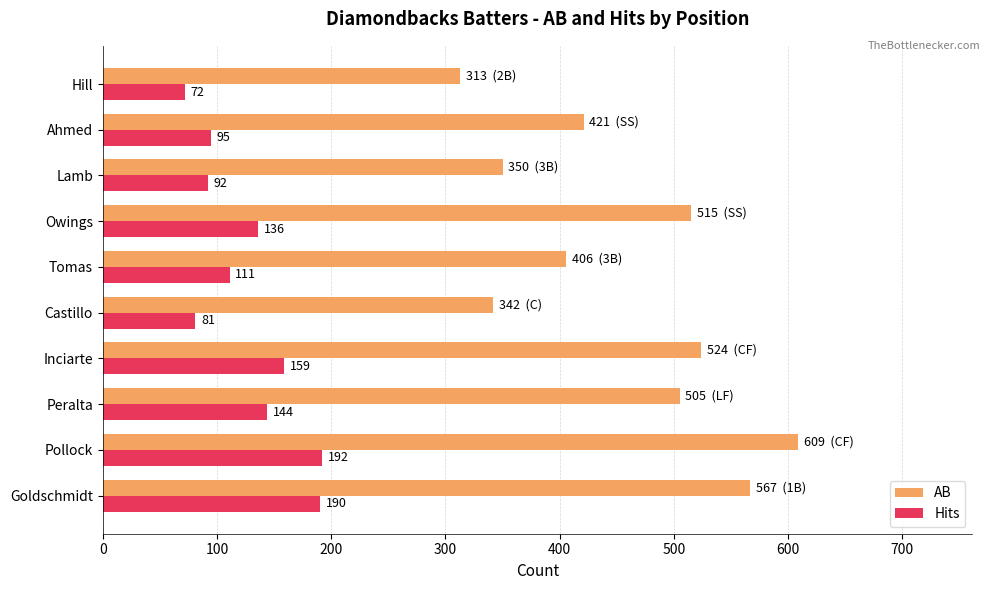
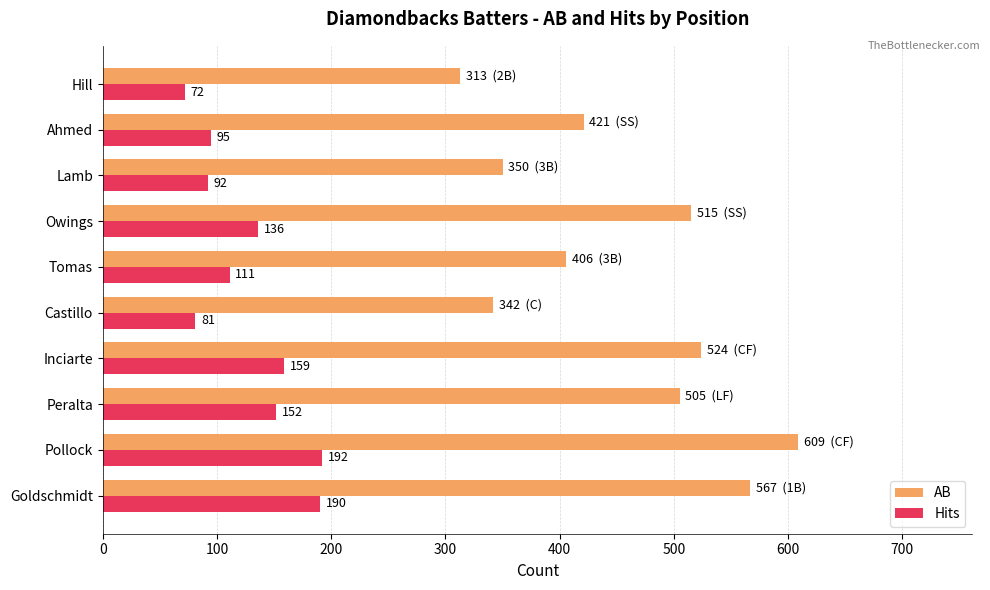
  {
    "AB": {
      "Hill": 313,
      "Ahmed": 421,
      "Lamb": 350,
      "Owings": 515,
      "Tomas": 406,
      "Castillo": 342,
      "Inciarte": 524,
      "Peralta": 505,
      "Pollock": 609,
      "Goldschmidt": 567
    },
    "Hits": {
      "Hill": 72,
      "Ahmed": 95,
      "Lamb": 92,
      "Owings": 136,
      "Tomas": 111,
      "Castillo": 81,
      "Inciarte": 159,
-     "Peralta": 144,
+     "Peralta": 152,
      "Pollock": 192,
      "Goldschmidt": 190
    }
  }
